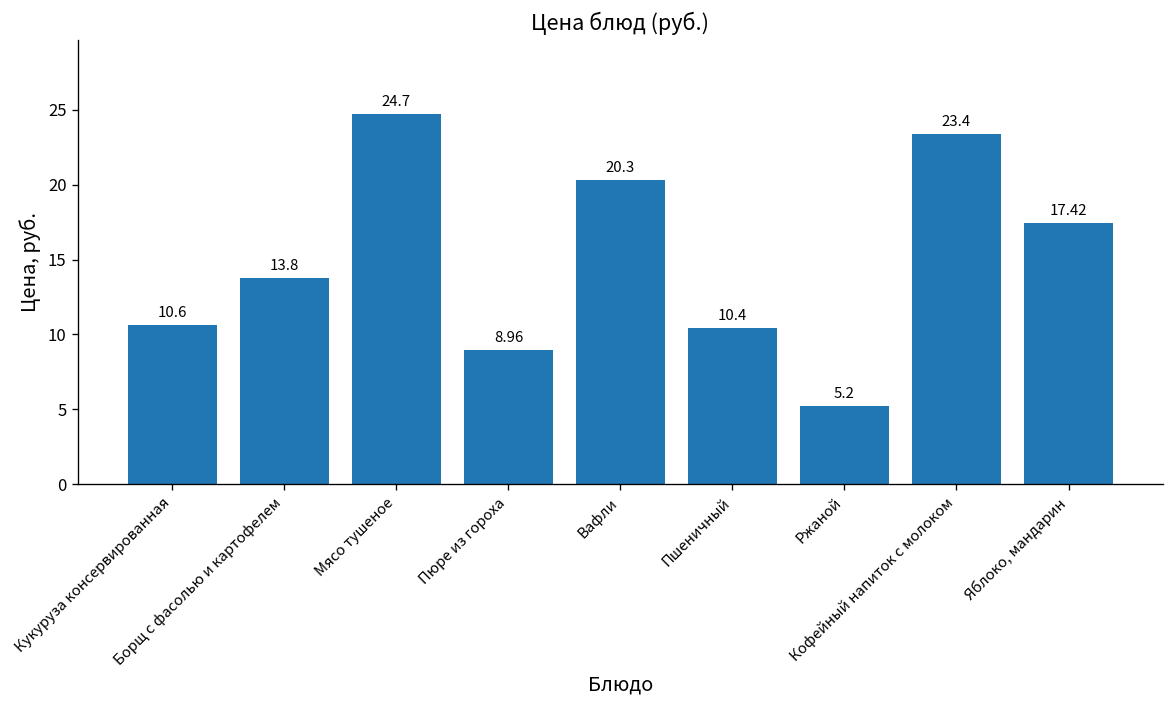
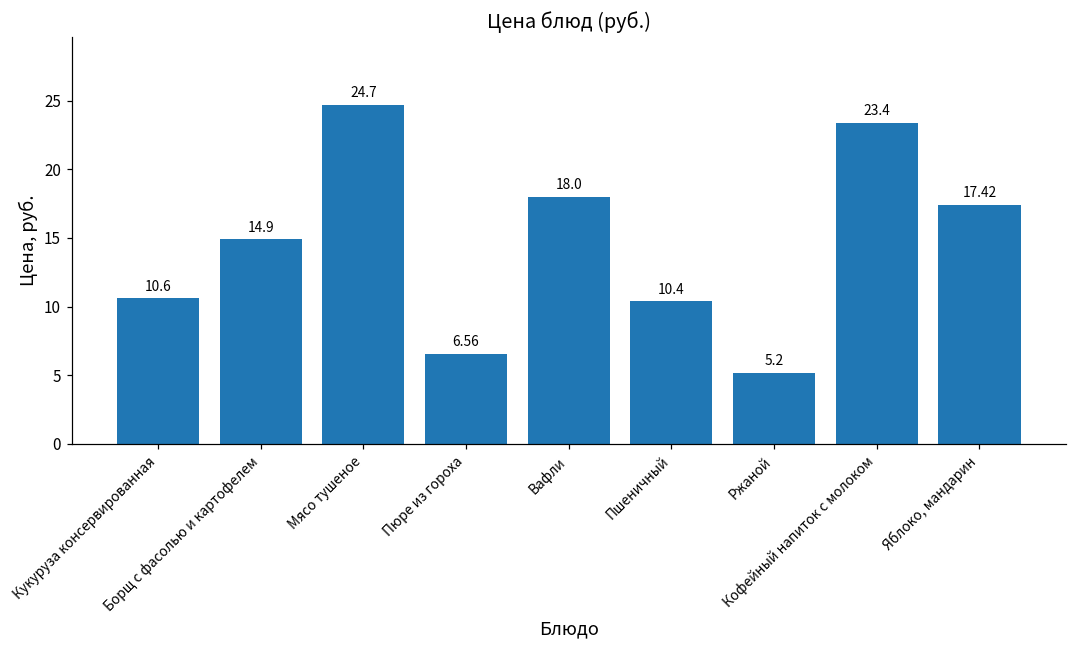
  {
    "Кукуруза консервированная": 10.6,
-   "Борщ с фасолью и картофелем": 13.8,
+   "Борщ с фасолью и картофелем": 14.9,
    "Мясо тушеное": 24.7,
-   "Пюре из гороха": 8.96,
-   "Вафли": 20.3,
+   "Пюре из гороха": 6.56,
+   "Вафли": 18.0,
    "Пшеничный": 10.4,
    "Ржаной": 5.2,
    "Кофейный напиток с молоком": 23.4,
    "Яблоко, мандарин": 17.42
  }
